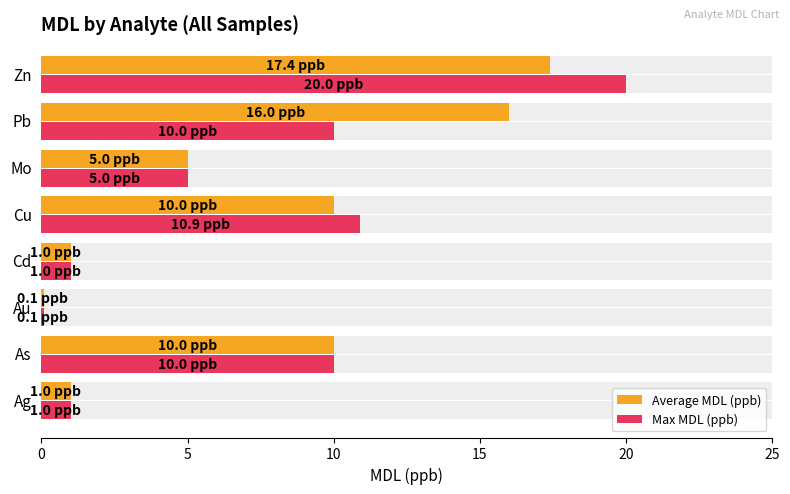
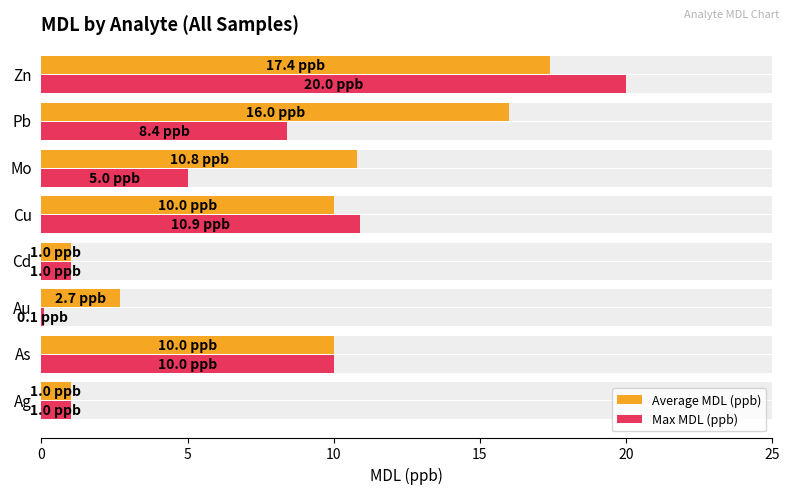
  {
    "Average MDL (ppb)": {
-     "Mo": 5.0,
-     "Au": 0.1
+     "Mo": 10.8,
+     "Au": 2.7
    },
    "Max MDL (ppb)": {
-     "Pb": 10.0
+     "Pb": 8.4
    }
  }
